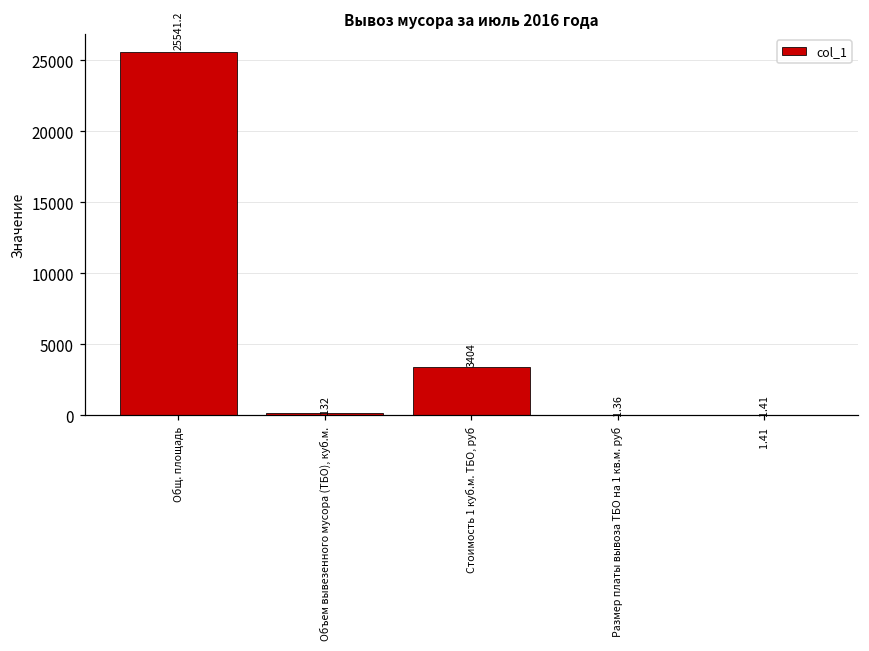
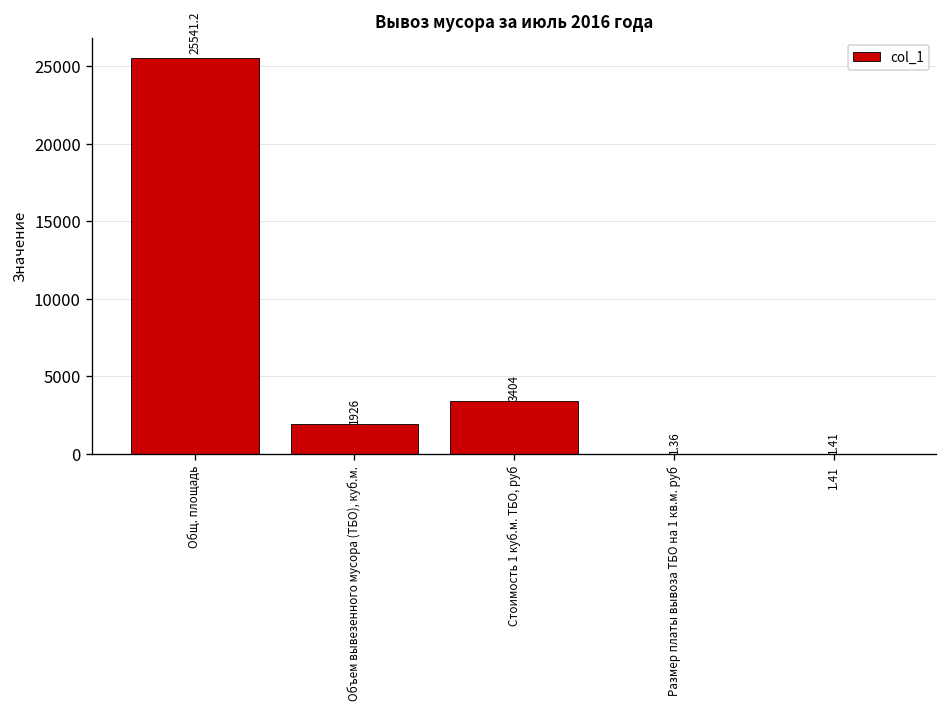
  {
    "Общ. площадь": 25541.2,
-   "Объем вывезенного мусора (ТБО), куб.м.": 132,
+   "Объем вывезенного мусора (ТБО), куб.м.": 1926,
    "Стоимость 1 куб.м. ТБО, руб": 3404,
    "Размер платы вывоза ТБО на 1 кв.м. руб": 1.36,
    "1.41": 1.41
  }
